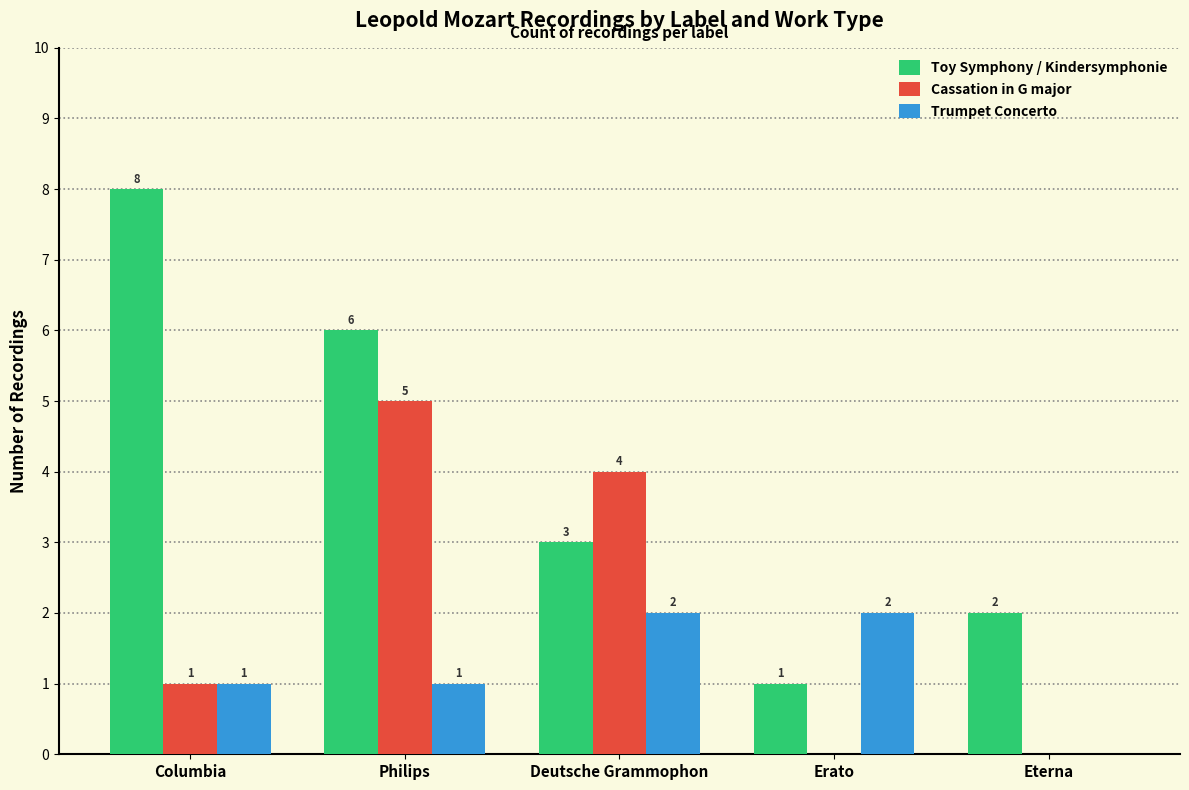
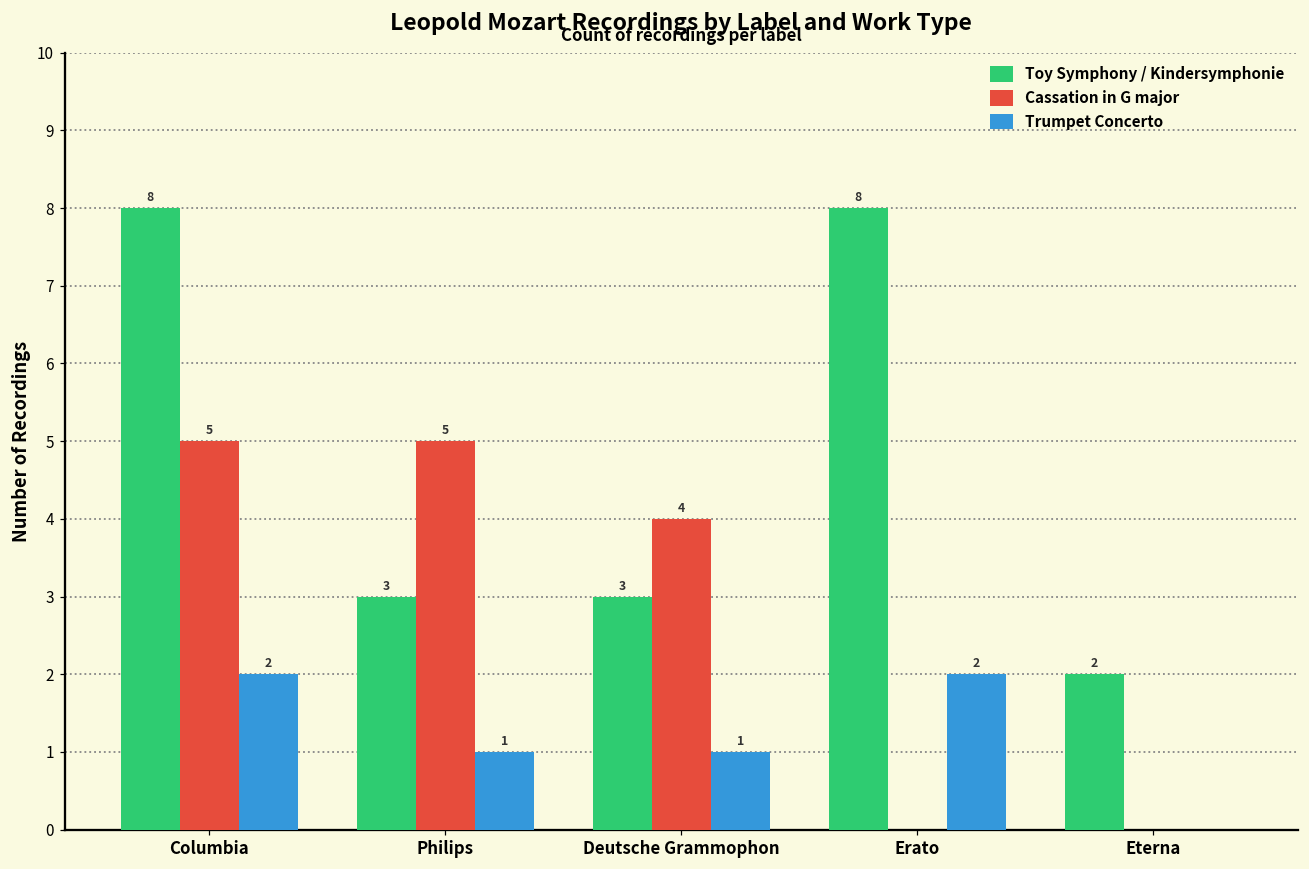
  {
    "Toy Symphony / Kindersymphonie": {
      "Columbia": 8,
-     "Philips": 6,
+     "Philips": 3,
      "Deutsche Grammophon": 3,
-     "Erato": 1,
+     "Erato": 8,
      "Eterna": 2
    },
    "Cassation in G major": {
-     "Columbia": 1,
+     "Columbia": 5,
      "Philips": 5,
      "Deutsche Grammophon": 4
    },
    "Trumpet Concerto": {
-     "Columbia": 1,
+     "Columbia": 2,
      "Philips": 1,
-     "Deutsche Grammophon": 2,
+     "Deutsche Grammophon": 1,
      "Erato": 2
    }
  }
